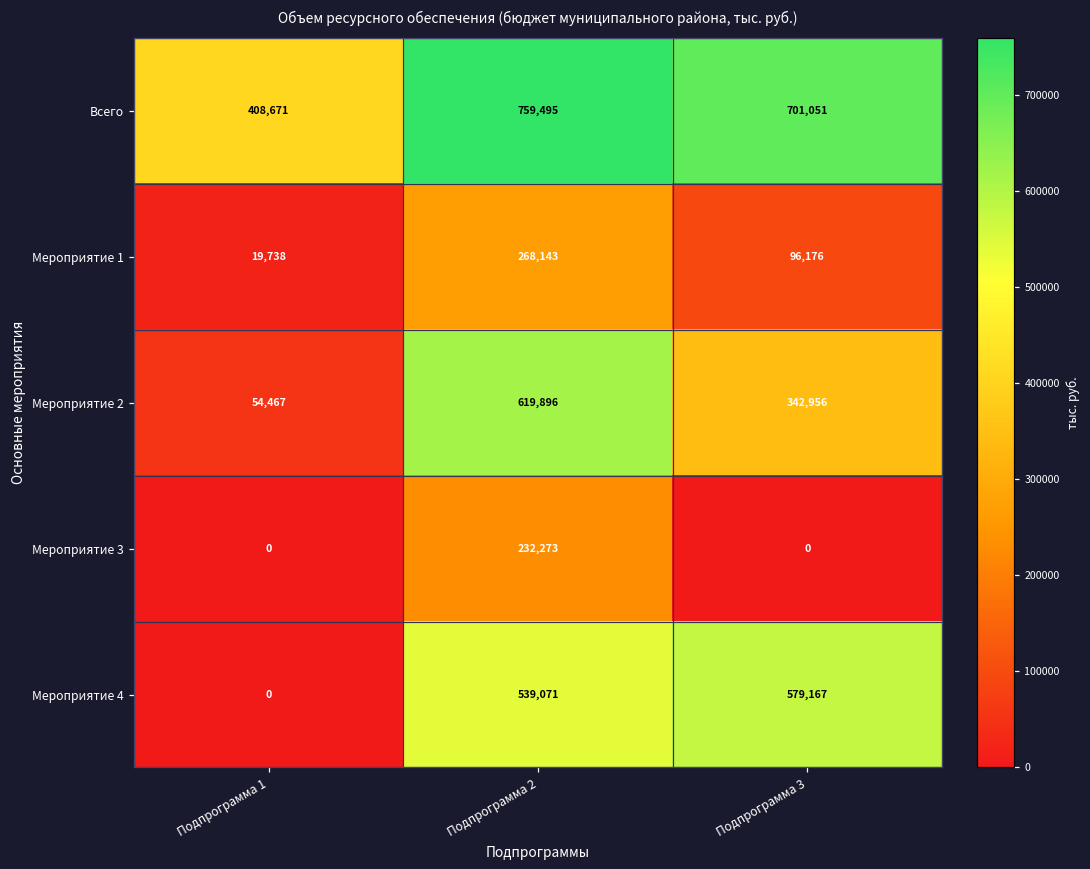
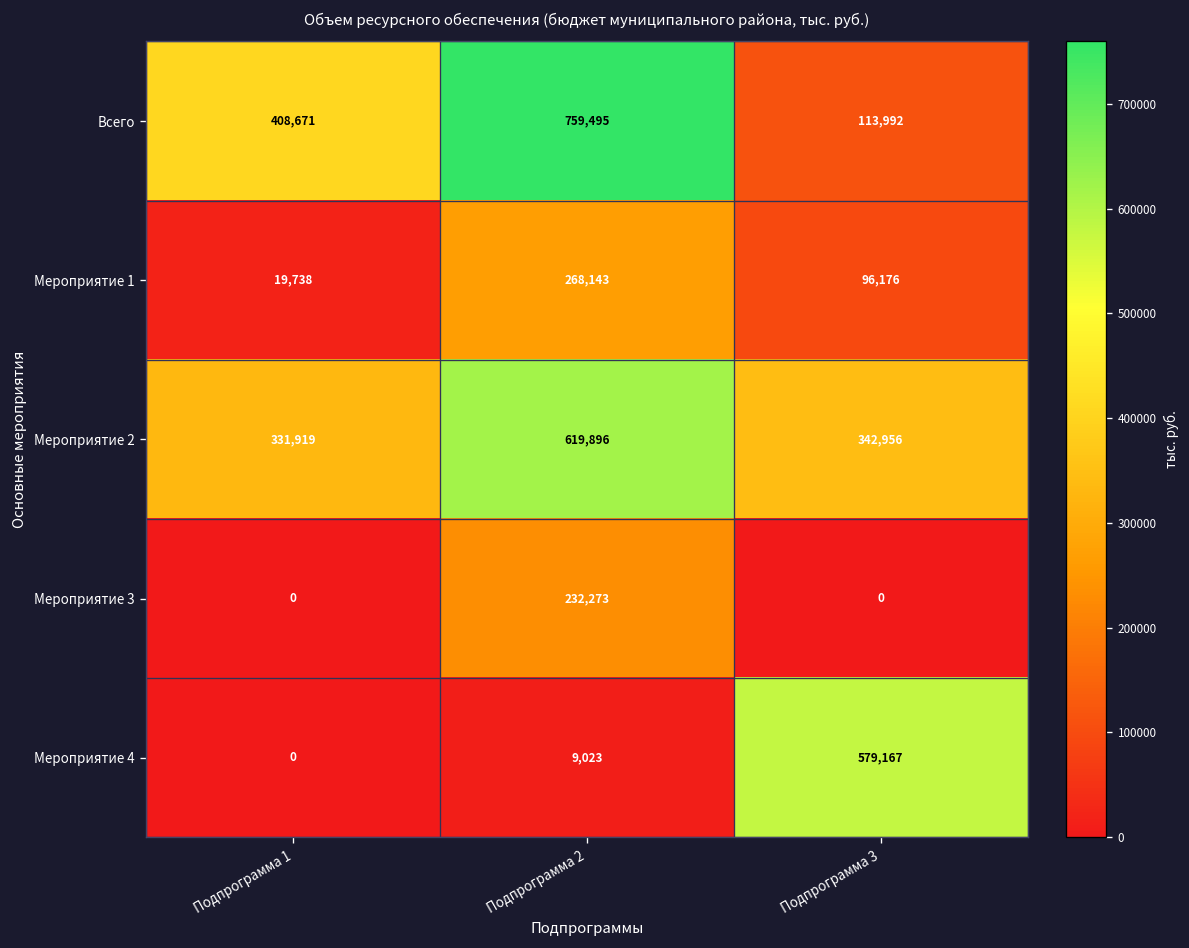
  {
    "Всего": {
      "Подпрограмма 1": "408,671",
      "Подпрограмма 2": "759,495",
-     "Подпрограмма 3": "701,051"
+     "Подпрограмма 3": "113,992"
    },
    "Мероприятие 1": {
      "Подпрограмма 1": "19,738",
      "Подпрограмма 2": "268,143",
      "Подпрограмма 3": "96,176"
    },
    "Мероприятие 2": {
-     "Подпрограмма 1": "54,467",
+     "Подпрограмма 1": "331,919",
      "Подпрограмма 2": "619,896",
      "Подпрограмма 3": "342,956"
    },
    "Мероприятие 3": {
      "Подпрограмма 1": "0",
      "Подпрограмма 2": "232,273",
      "Подпрограмма 3": "0"
    },
    "Мероприятие 4": {
      "Подпрограмма 1": "0",
-     "Подпрограмма 2": "539,071",
+     "Подпрограмма 2": "9,023",
      "Подпрограмма 3": "579,167"
    }
  }
